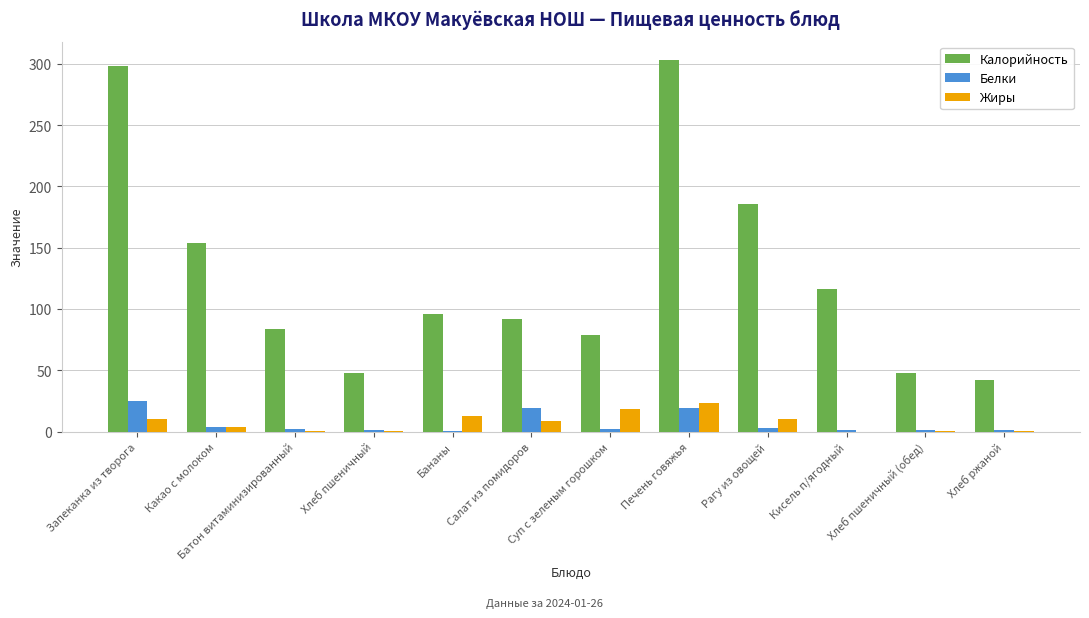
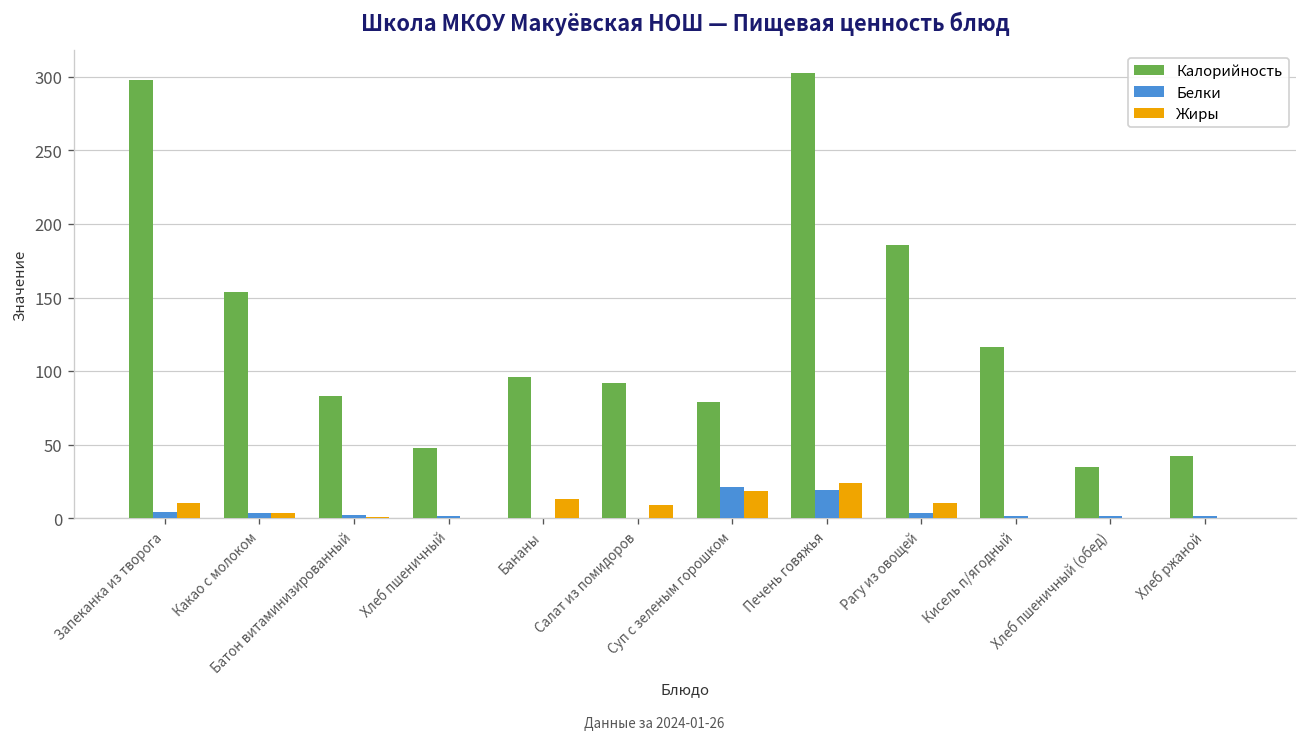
  {
    "Калорийность": {
      "Запеканка из творога": 298,
      "Какао с молоком": 154,
      "Батон витаминизированный": 83,
      "Хлеб пшеничный": 48,
      "Бананы": 96,
      "Салат из помидоров": 92,
      "Суп с зеленым горошком": 79,
      "Печень говяжья": 303,
      "Рагу из овощей": 185,
      "Кисель п/ягодный": 116,
-     "Хлеб пшеничный (обед)": 48,
+     "Хлеб пшеничный (обед)": 35,
      "Хлеб ржаной": 42
    },
    "Белки": {
-     "Запеканка из творога": 25,
+     "Запеканка из творога": 4,
      "Какао с молоком": 4,
      "Батон витаминизированный": 2,
-     "Салат из помидоров": 19,
-     "Суп с зеленым горошком": 2,
+     "Салат из помидоров": 1,
+     "Суп с зеленым горошком": 21,
      "Печень говяжья": 19,
      "Рагу из овощей": 3
    },
    "Жиры": {
      "Запеканка из творога": 10,
      "Какао с молоком": 4,
      "Бананы": 13,
      "Салат из помидоров": 9,
      "Суп с зеленым горошком": 18,
      "Печень говяжья": 24,
      "Рагу из овощей": 10,
      "Кисель п/ягодный": 0
    }
  }
